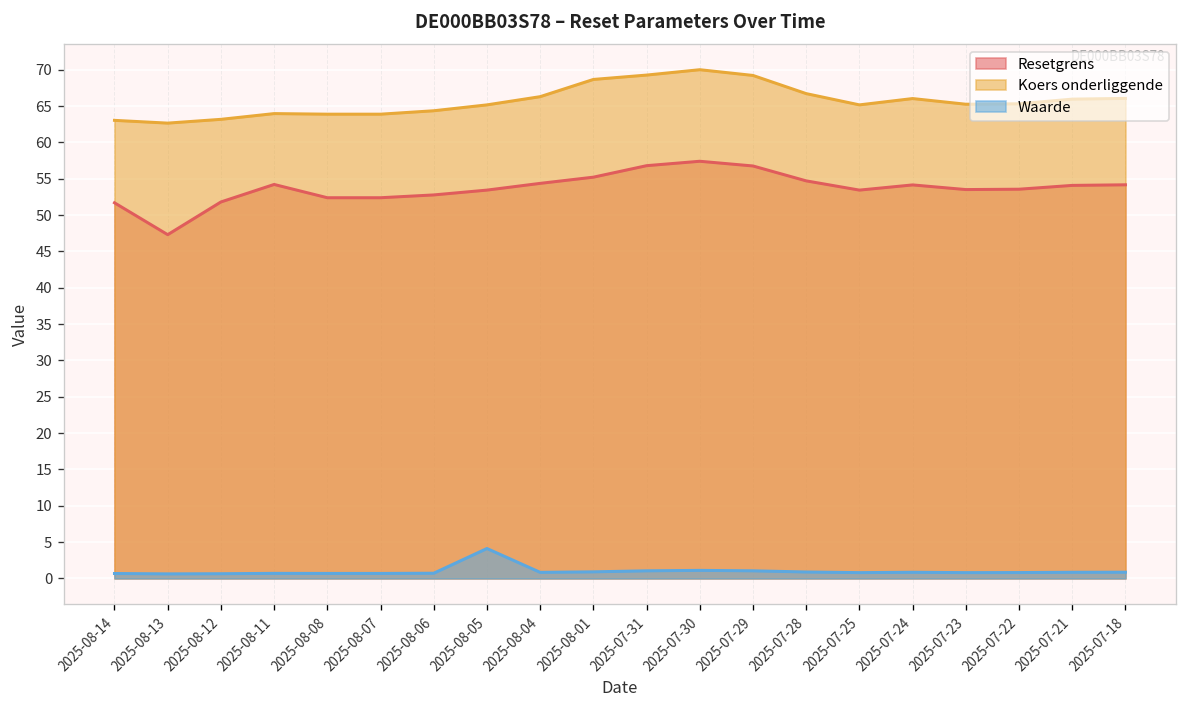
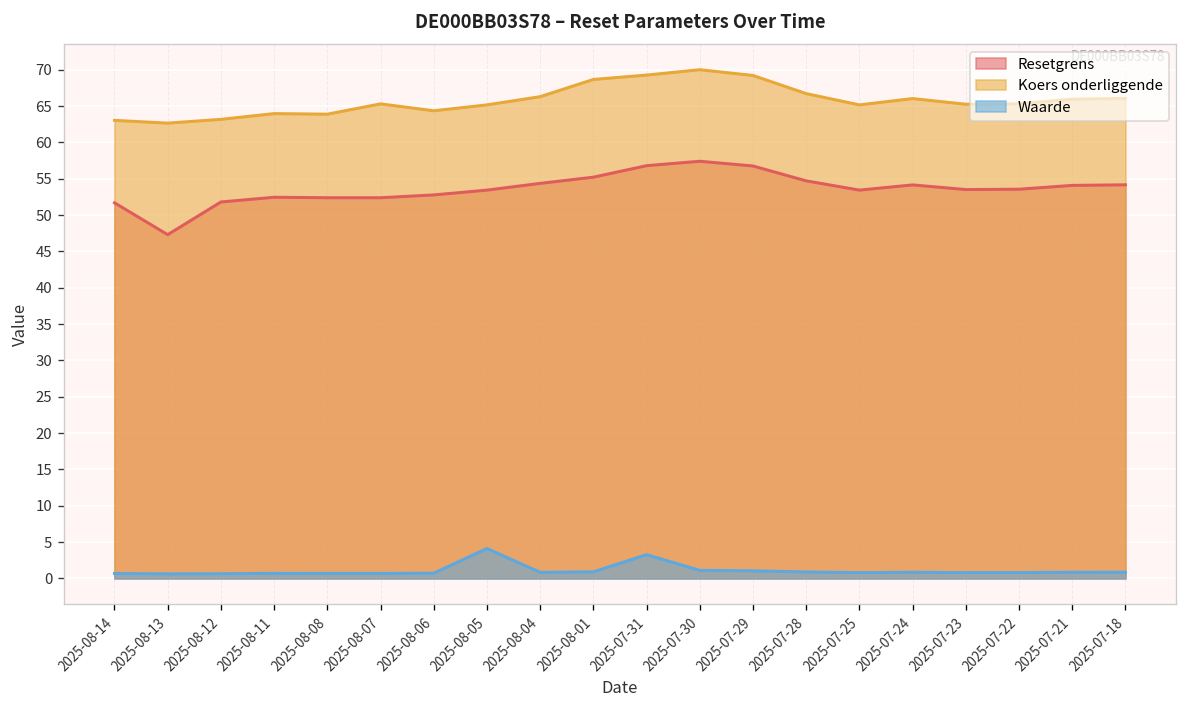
  {
    "Resetgrens": {
      "2025-08-14": 52,
      "2025-08-13": 47,
      "2025-08-12": 52,
-     "2025-08-11": 54,
+     "2025-08-11": 52,
      "2025-08-08": 52,
      "2025-08-07": 52,
      "2025-08-06": 53,
      "2025-08-05": 53,
      "2025-08-04": 54,
      "2025-08-01": 55,
      "2025-07-31": 57,
      "2025-07-30": 57,
      "2025-07-29": 57,
      "2025-07-28": 55,
      "2025-07-25": 53,
      "2025-07-24": 54,
      "2025-07-23": 54,
      "2025-07-22": 54,
      "2025-07-21": 54,
      "2025-07-18": 54
    },
    "Koers onderliggende": {
      "2025-08-14": 63,
      "2025-08-13": 63,
      "2025-08-12": 63,
      "2025-08-11": 64,
      "2025-08-08": 64,
-     "2025-08-07": 64,
+     "2025-08-07": 65,
      "2025-08-06": 64,
      "2025-08-05": 65,
      "2025-08-04": 66,
      "2025-08-01": 69,
      "2025-07-31": 69,
      "2025-07-30": 70,
      "2025-07-29": 69,
      "2025-07-28": 67,
      "2025-07-25": 65,
      "2025-07-24": 66,
      "2025-07-23": 65
    },
    "Waarde": {
      "2025-08-14": 1,
      "2025-08-13": 1,
      "2025-08-12": 1,
      "2025-08-11": 1,
      "2025-08-08": 1,
      "2025-08-07": 1,
      "2025-08-06": 1,
      "2025-08-05": 4,
      "2025-08-04": 1,
      "2025-08-01": 1,
-     "2025-07-31": 1,
+     "2025-07-31": 3,
      "2025-07-30": 1,
      "2025-07-29": 1,
      "2025-07-28": 1,
      "2025-07-25": 1,
      "2025-07-24": 1,
      "2025-07-23": 1,
      "2025-07-22": 1,
      "2025-07-21": 1,
      "2025-07-18": 1
    }
  }
